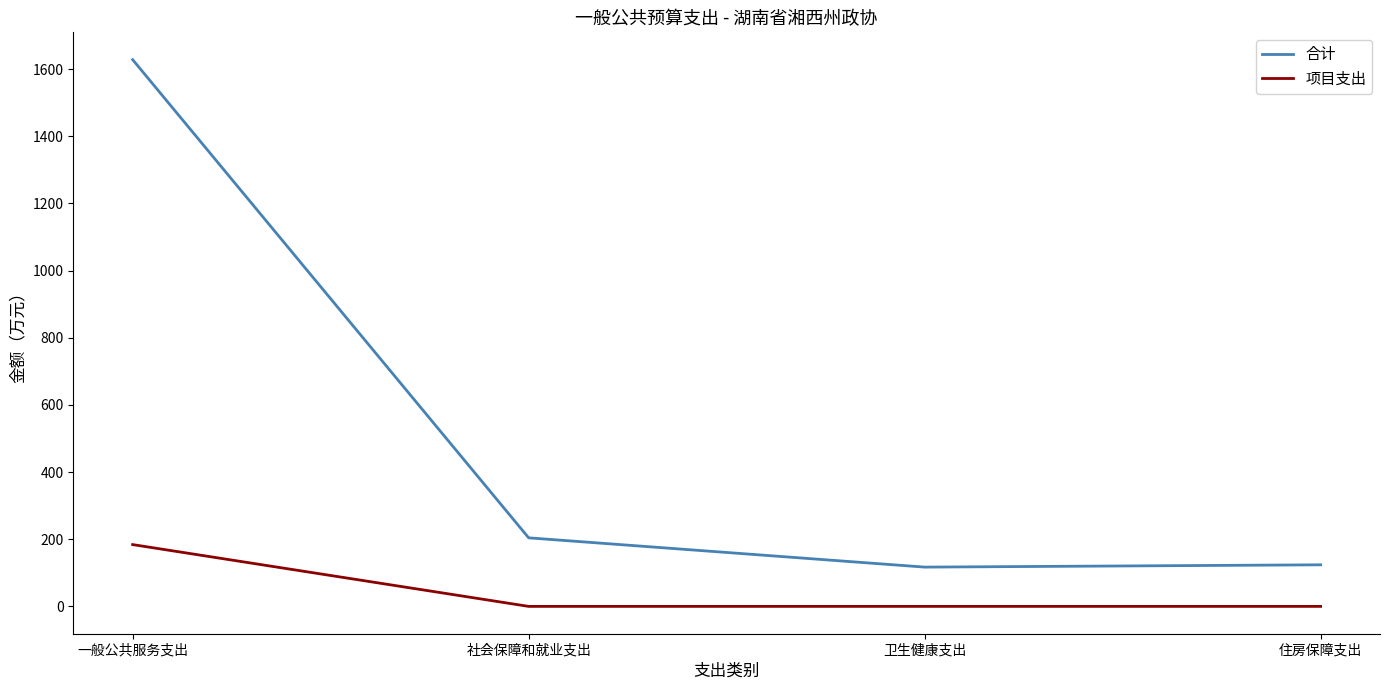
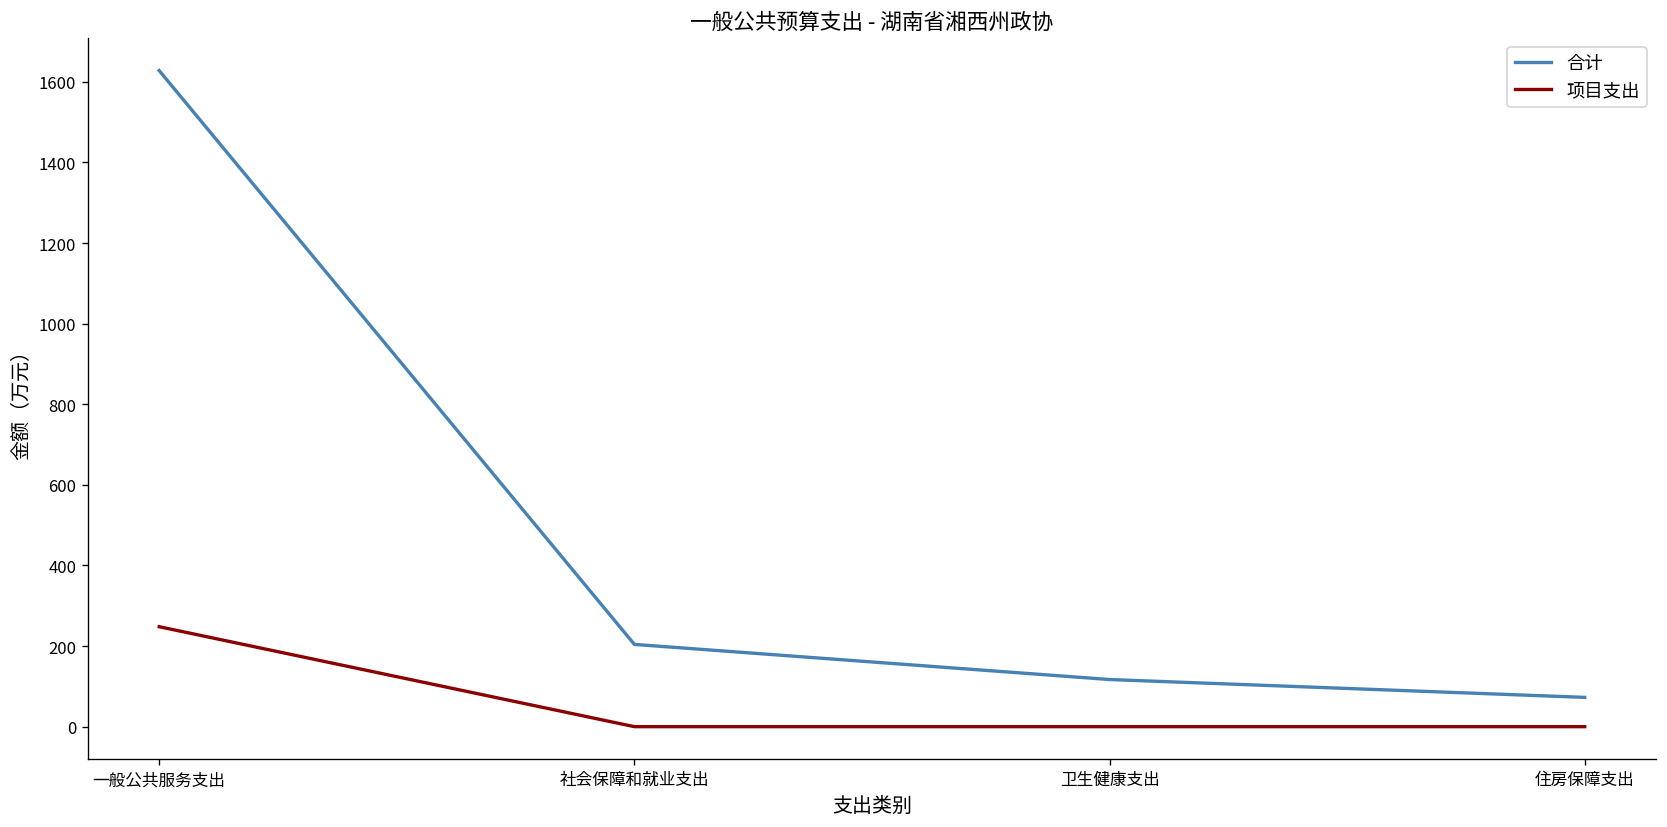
  {
    "合计": {
      "一般公共服务支出": 1630,
      "社会保障和就业支出": 200,
      "卫生健康支出": 120,
-     "住房保障支出": 120
+     "住房保障支出": 70
    },
    "项目支出": {
-     "一般公共服务支出": 180,
+     "一般公共服务支出": 250,
      "社会保障和就业支出": 0,
      "卫生健康支出": 0,
      "住房保障支出": 0
    }
  }
